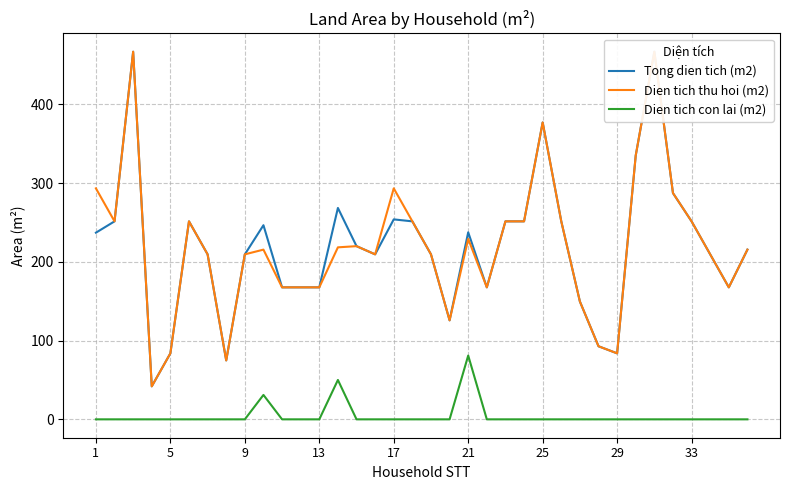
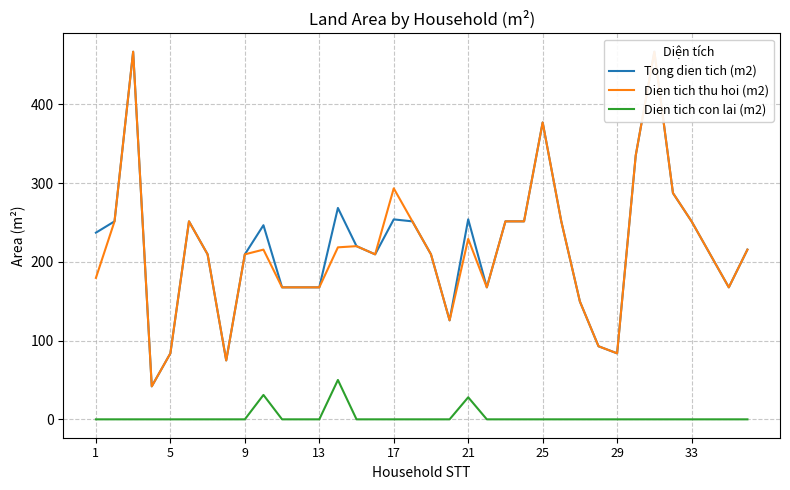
  {
    "Tong dien tich (m2)": {
      "1": 240,
      "17": 250,
-     "21": 240
+     "21": 250
    },
    "Dien tich thu hoi (m2)": {
-     "1": 290,
+     "1": 180,
      "17": 290,
      "21": 230
    },
    "Dien tich con lai (m2)": {
      "1": 0,
      "5": 0,
      "9": 0,
      "13": 0,
      "17": 0,
-     "21": 80,
+     "21": 30,
      "25": 0,
      "29": 0,
      "33": 0
    }
  }
